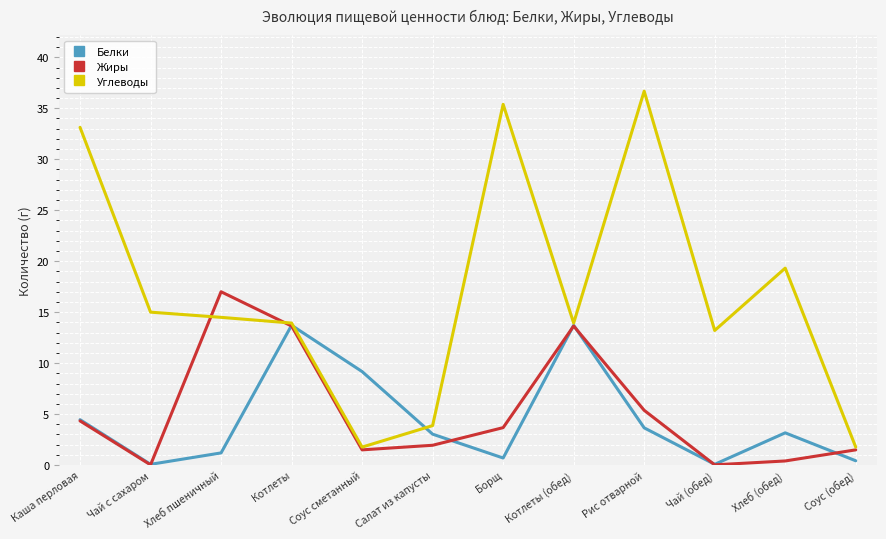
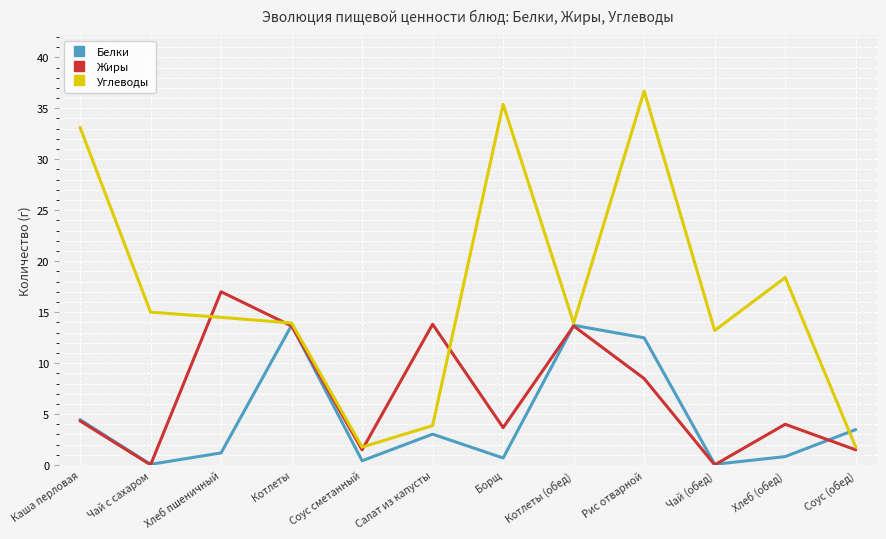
  {
    "Белки": {
      "Хлеб пшеничный": 1.2,
-     "Соус сметанный": 9.2,
+     "Соус сметанный": 0.4,
      "Салат из капусты": 3.0,
      "Борщ": 0.7,
-     "Рис отварной": 3.7,
-     "Хлеб (обед)": 3.2,
-     "Соус (обед)": 0.4
+     "Рис отварной": 12.5,
+     "Хлеб (обед)": 0.8,
+     "Соус (обед)": 3.5
    },
    "Жиры": {
      "Хлеб пшеничный": 17.0,
      "Соус сметанный": 1.5,
-     "Салат из капусты": 1.9,
+     "Салат из капусты": 13.8,
      "Борщ": 3.7,
-     "Рис отварной": 5.4,
-     "Хлеб (обед)": 0.4,
+     "Рис отварной": 8.5,
+     "Хлеб (обед)": 4.0,
      "Соус (обед)": 1.5
    },
    "Углеводы": {
      "Каша перловая": 33.1,
      "Чай с сахаром": 15.0,
      "Хлеб пшеничный": 14.5,
      "Соус сметанный": 1.8,
      "Салат из капусты": 3.9,
      "Борщ": 35.4,
      "Рис отварной": 36.7,
      "Чай (обед)": 13.2,
-     "Хлеб (обед)": 19.3,
+     "Хлеб (обед)": 18.4,
      "Соус (обед)": 1.8
    }
  }
